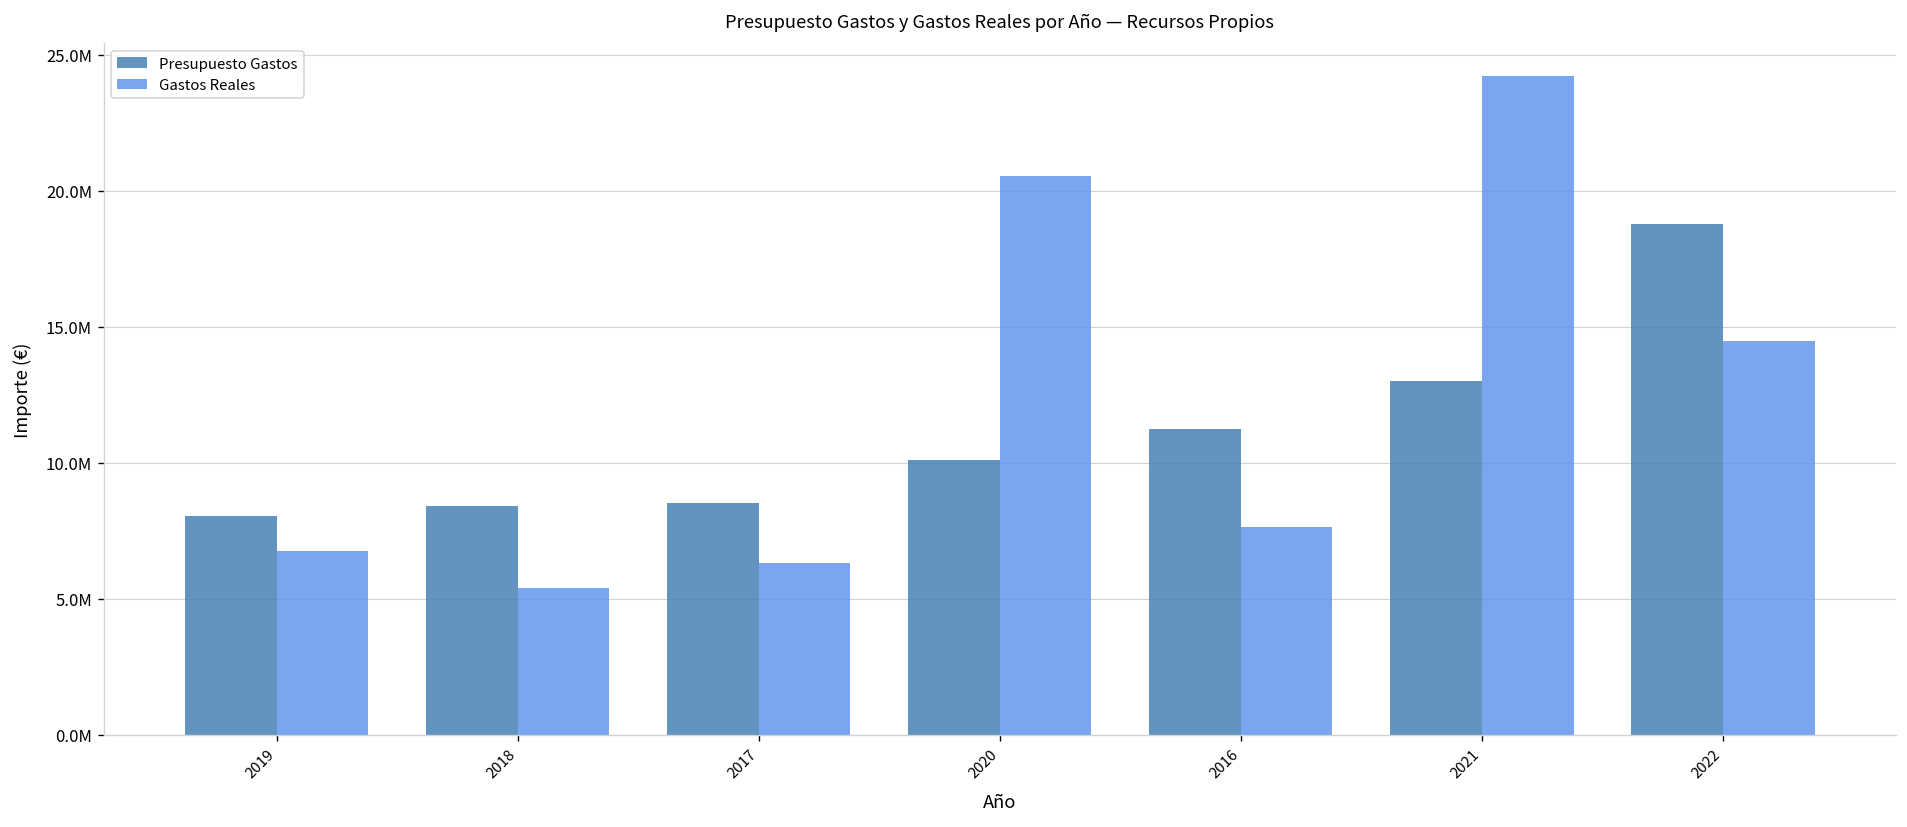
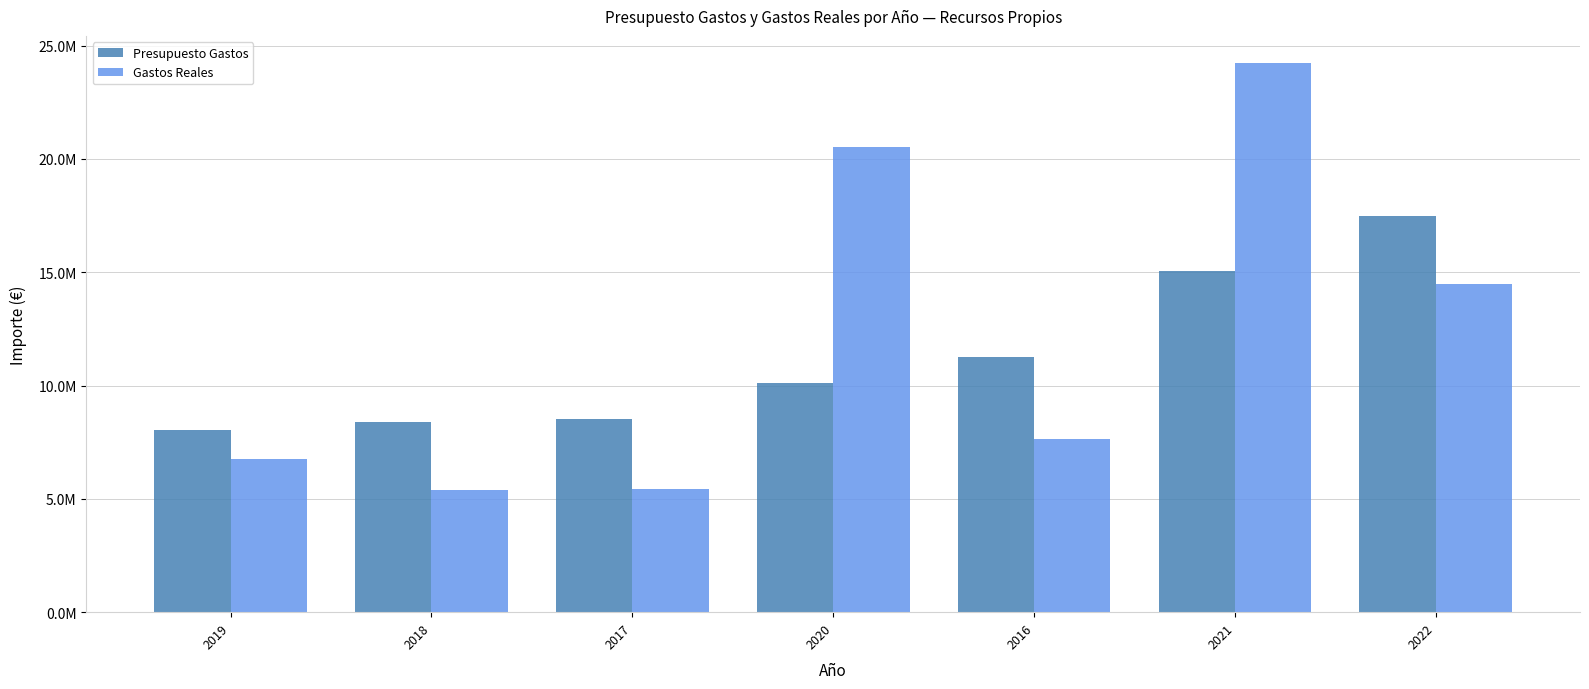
  {
    "Presupuesto Gastos": {
      "2019": 8000000,
      "2018": 8400000,
      "2017": 8500000,
      "2020": 10100000,
      "2016": 11300000,
-     "2021": 13000000,
-     "2022": 18800000
+     "2021": 15000000,
+     "2022": 17500000
    },
    "Gastos Reales": {
      "2019": 6700000,
      "2018": 5400000,
-     "2017": 6300000,
+     "2017": 5400000,
      "2020": 20500000,
      "2016": 7600000,
      "2021": 24200000,
      "2022": 14500000
    }
  }
